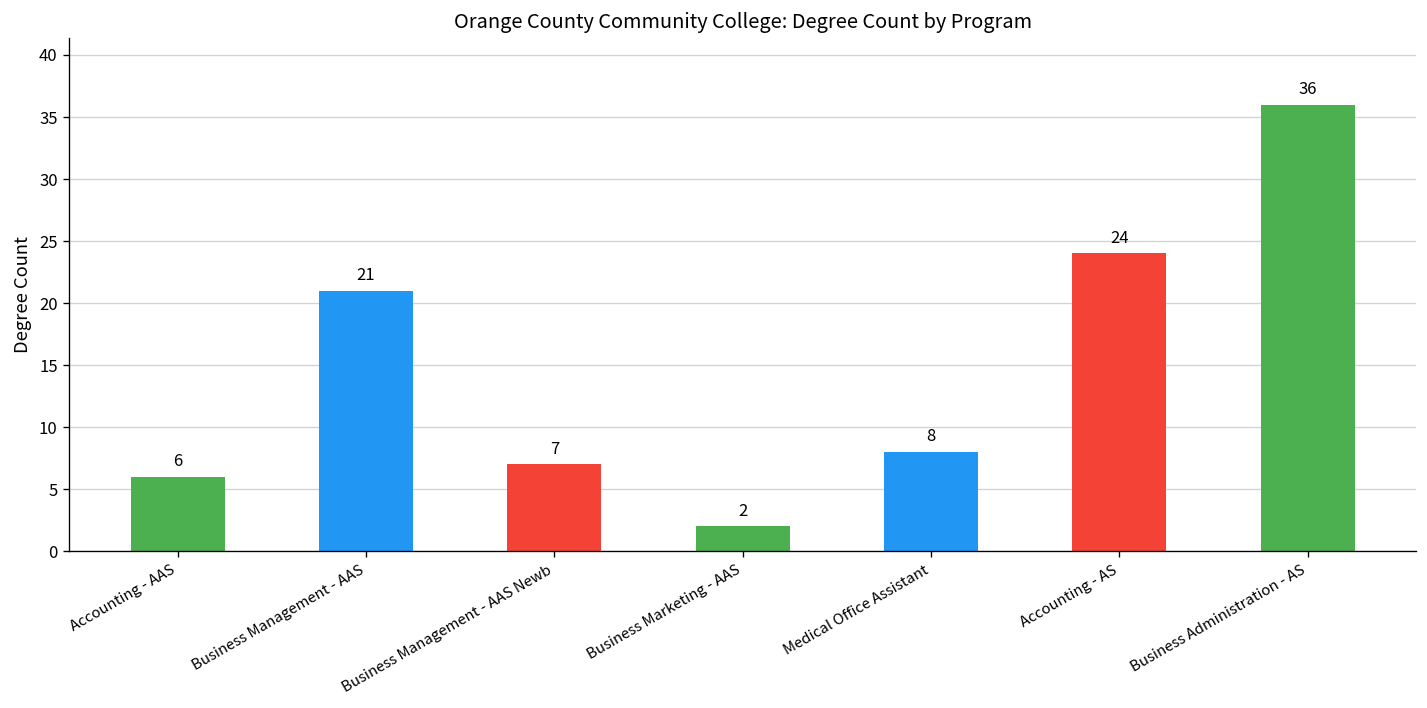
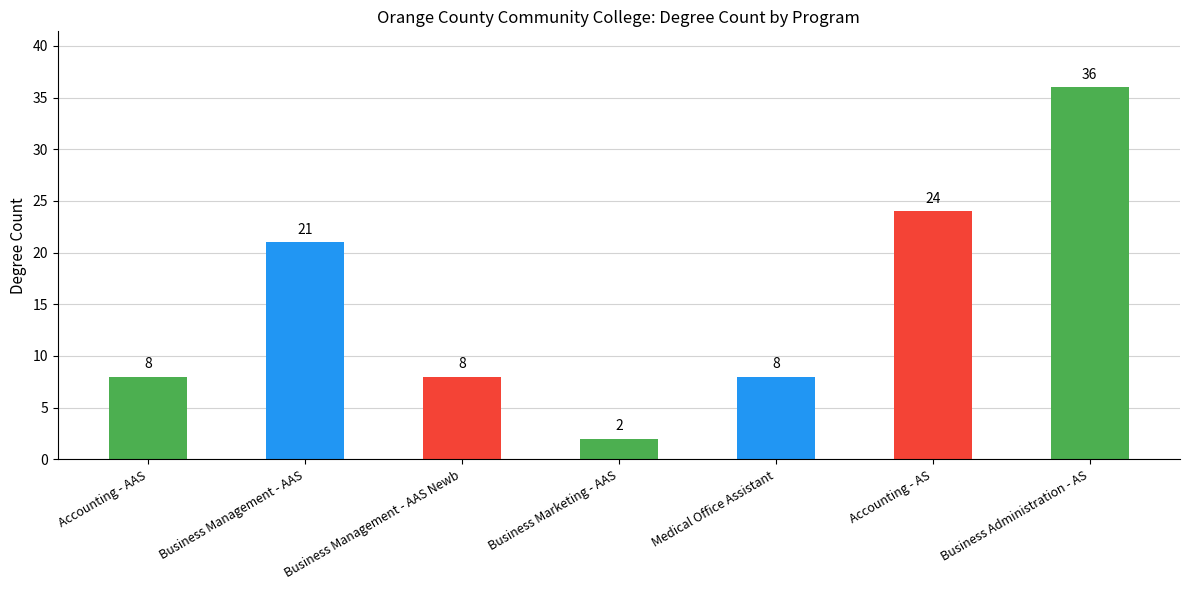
  {
-   "Accounting - AAS": 6,
+   "Accounting - AAS": 8,
    "Business Management - AAS": 21,
-   "Business Management - AAS Newb": 7,
+   "Business Management - AAS Newb": 8,
    "Business Marketing - AAS": 2,
    "Medical Office Assistant": 8,
    "Accounting - AS": 24,
    "Business Administration - AS": 36
  }
